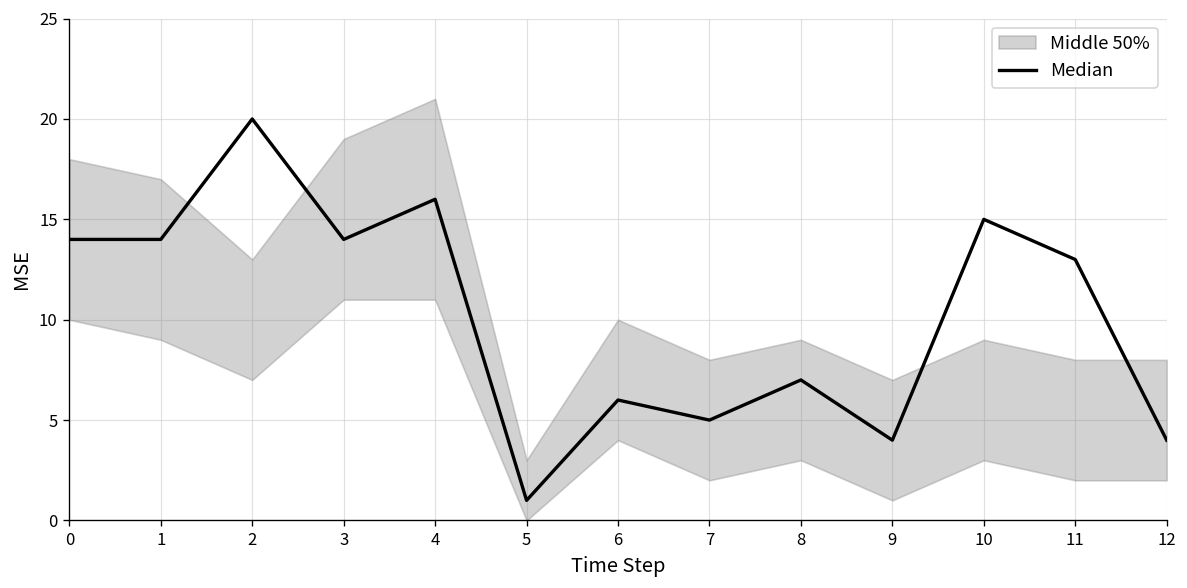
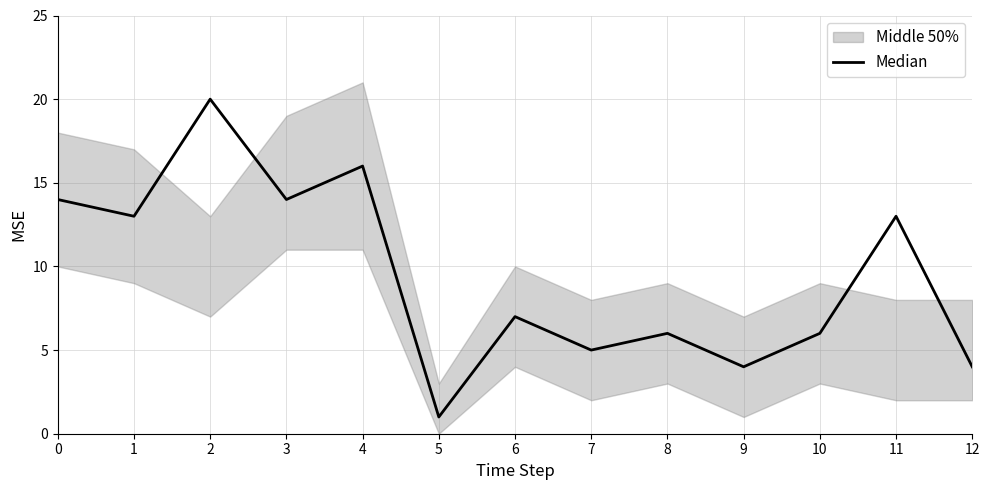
  {
    "Median": {
      "0": 14,
-     "1": 14,
+     "1": 13,
      "2": 20,
      "3": 14,
      "4": 16,
      "5": 1,
-     "6": 6,
+     "6": 7,
      "7": 5,
-     "8": 7,
+     "8": 6,
      "9": 4,
-     "10": 15,
+     "10": 6,
      "11": 13,
      "12": 4
    }
  }
